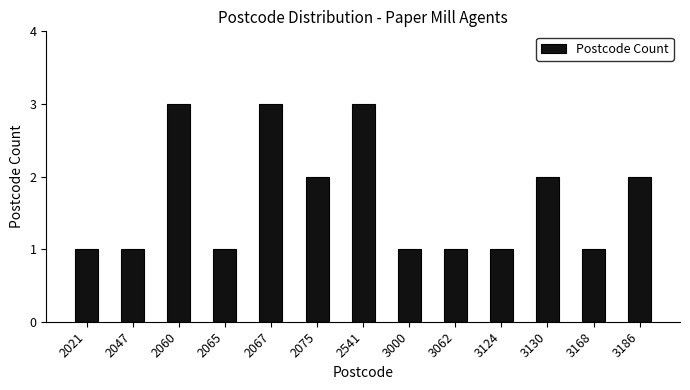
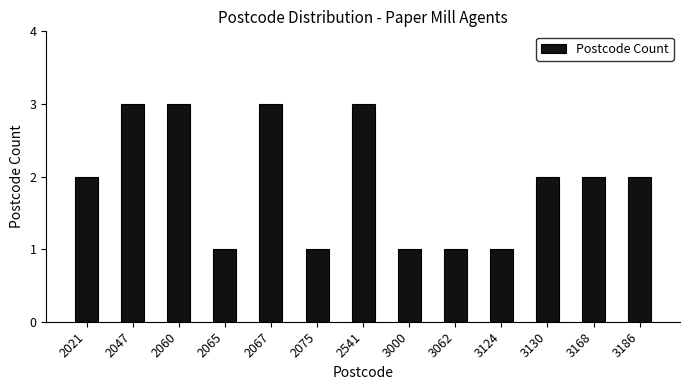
  {
-   "2021": 1,
-   "2047": 1,
+   "2021": 2,
+   "2047": 3,
    "2060": 3,
    "2065": 1,
    "2067": 3,
-   "2075": 2,
+   "2075": 1,
    "2541": 3,
    "3000": 1,
    "3062": 1,
    "3124": 1,
    "3130": 2,
-   "3168": 1,
+   "3168": 2,
    "3186": 2
  }
